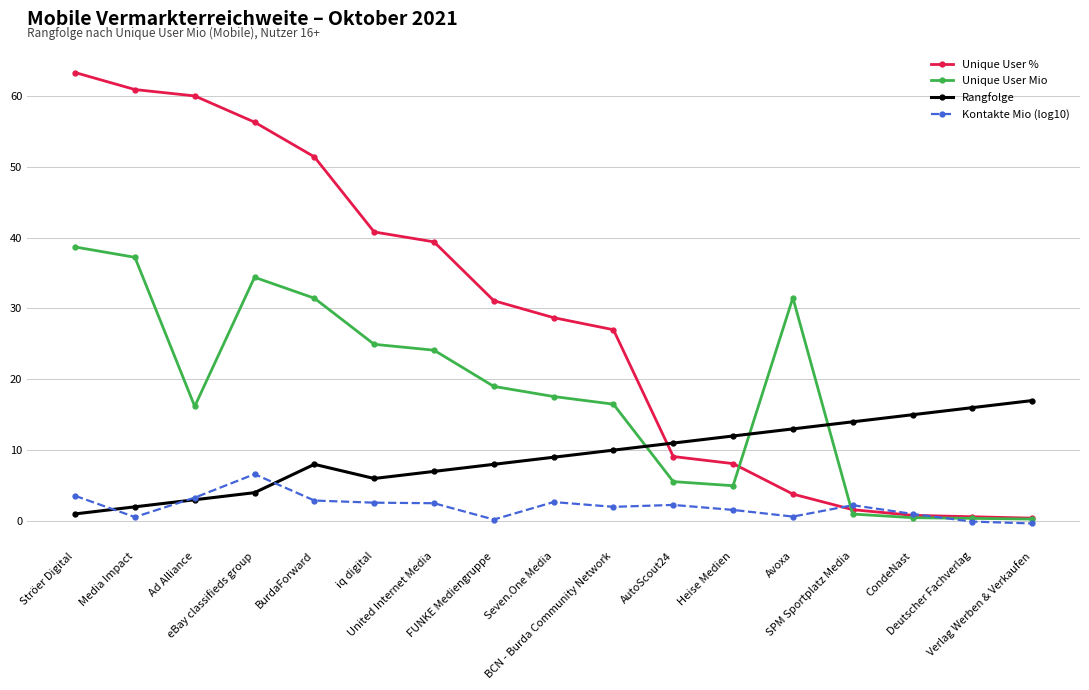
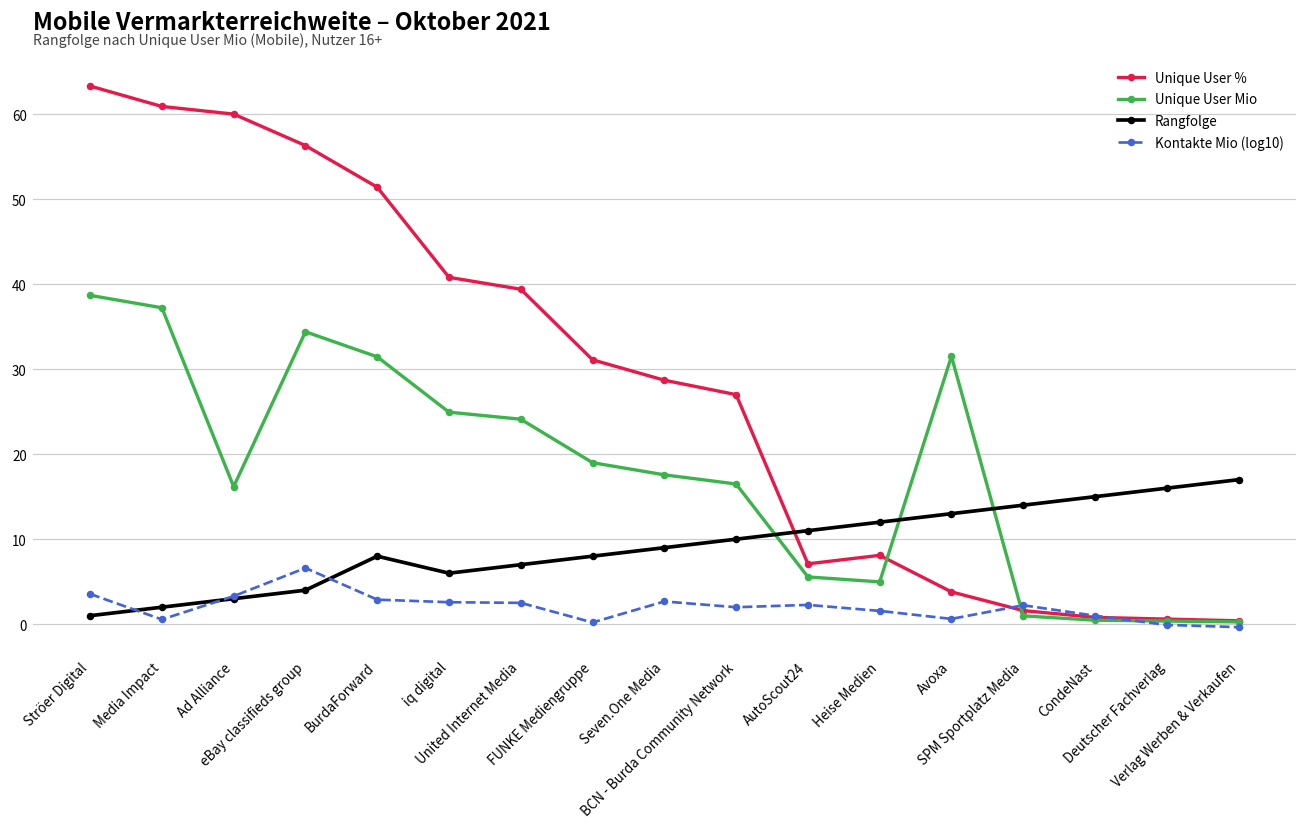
  {
    "Unique User %": {
      "Ströer Digital": 63,
      "Media Impact": 61,
      "Ad Alliance": 60,
      "eBay classifieds group": 56,
      "BurdaForward": 51,
      "iq digital": 41,
      "United Internet Media": 39,
      "FUNKE Mediengruppe": 31,
      "Seven.One Media": 29,
      "BCN - Burda Community Network": 27,
-     "AutoScout24": 9,
+     "AutoScout24": 7,
      "Heise Medien": 8,
      "Avoxa": 4,
      "SPM Sportplatz Media": 2
    },
    "Unique User Mio": {
      "Ströer Digital": 39,
      "Media Impact": 37,
      "Ad Alliance": 16,
      "eBay classifieds group": 34,
      "BurdaForward": 31,
      "iq digital": 25,
      "United Internet Media": 24,
      "FUNKE Mediengruppe": 19,
      "Seven.One Media": 18,
      "BCN - Burda Community Network": 16,
      "AutoScout24": 6,
      "Heise Medien": 5,
      "Avoxa": 32,
      "SPM Sportplatz Media": 1
    },
    "Rangfolge": {
      "Ströer Digital": 1,
      "Media Impact": 2,
      "eBay classifieds group": 4,
      "BurdaForward": 8,
      "iq digital": 6,
      "United Internet Media": 7,
      "FUNKE Mediengruppe": 8,
      "Seven.One Media": 9,
      "BCN - Burda Community Network": 10,
      "AutoScout24": 11,
      "Heise Medien": 12,
      "Avoxa": 13,
      "SPM Sportplatz Media": 14,
      "CondeNast": 15,
      "Deutscher Fachverlag": 16,
      "Verlag Werben & Verkaufen": 17
    },
    "Kontakte Mio (log10)": {
      "Ströer Digital": 4,
      "Media Impact": 1,
      "eBay classifieds group": 7,
      "BurdaForward": 3,
      "iq digital": 3,
      "United Internet Media": 3,
      "FUNKE Mediengruppe": 0,
      "Seven.One Media": 3,
      "BCN - Burda Community Network": 2,
      "AutoScout24": 2,
      "Heise Medien": 2,
      "Avoxa": 1,
      "SPM Sportplatz Media": 2,
      "Deutscher Fachverlag": 0,
      "Verlag Werben & Verkaufen": 0
    }
  }
